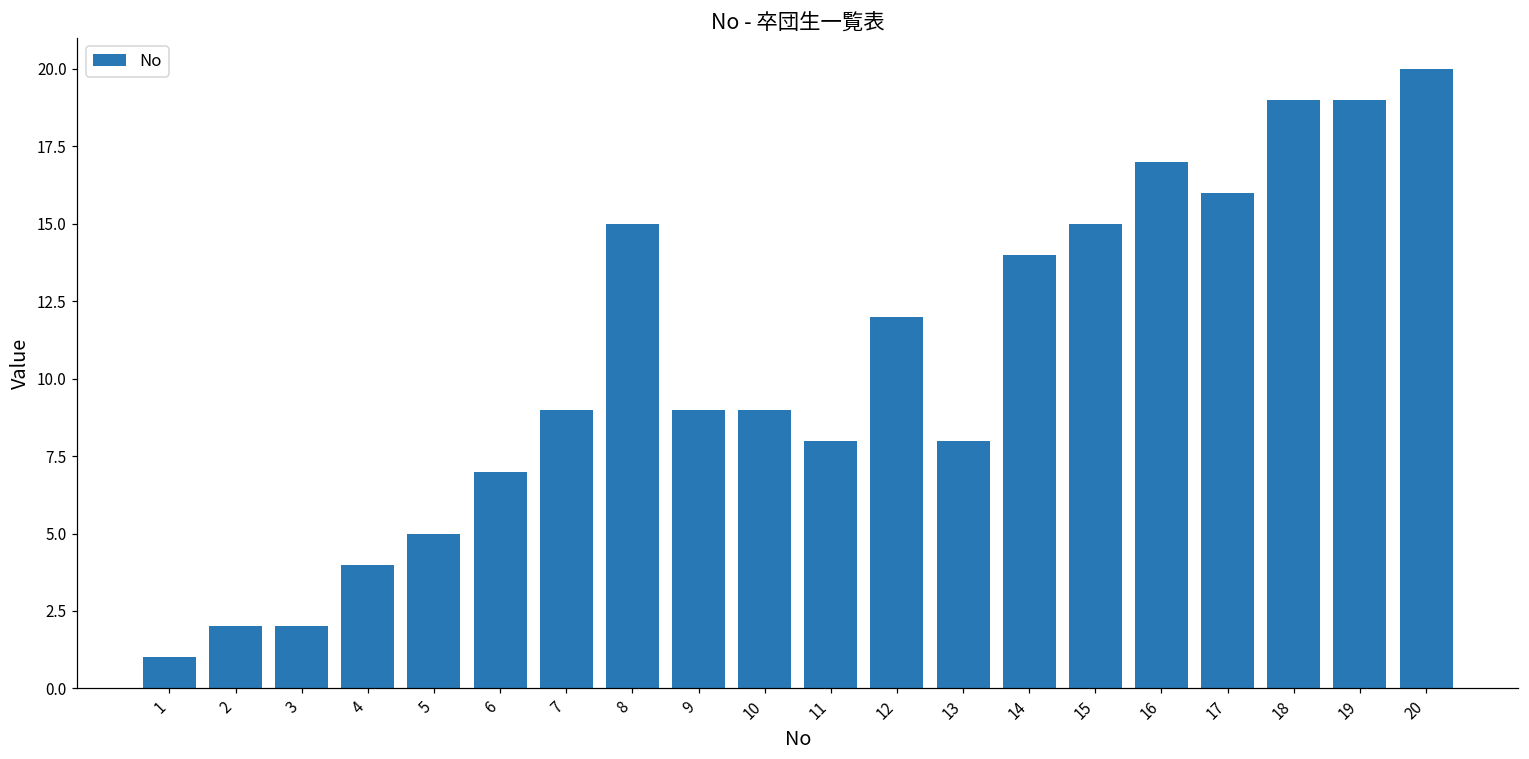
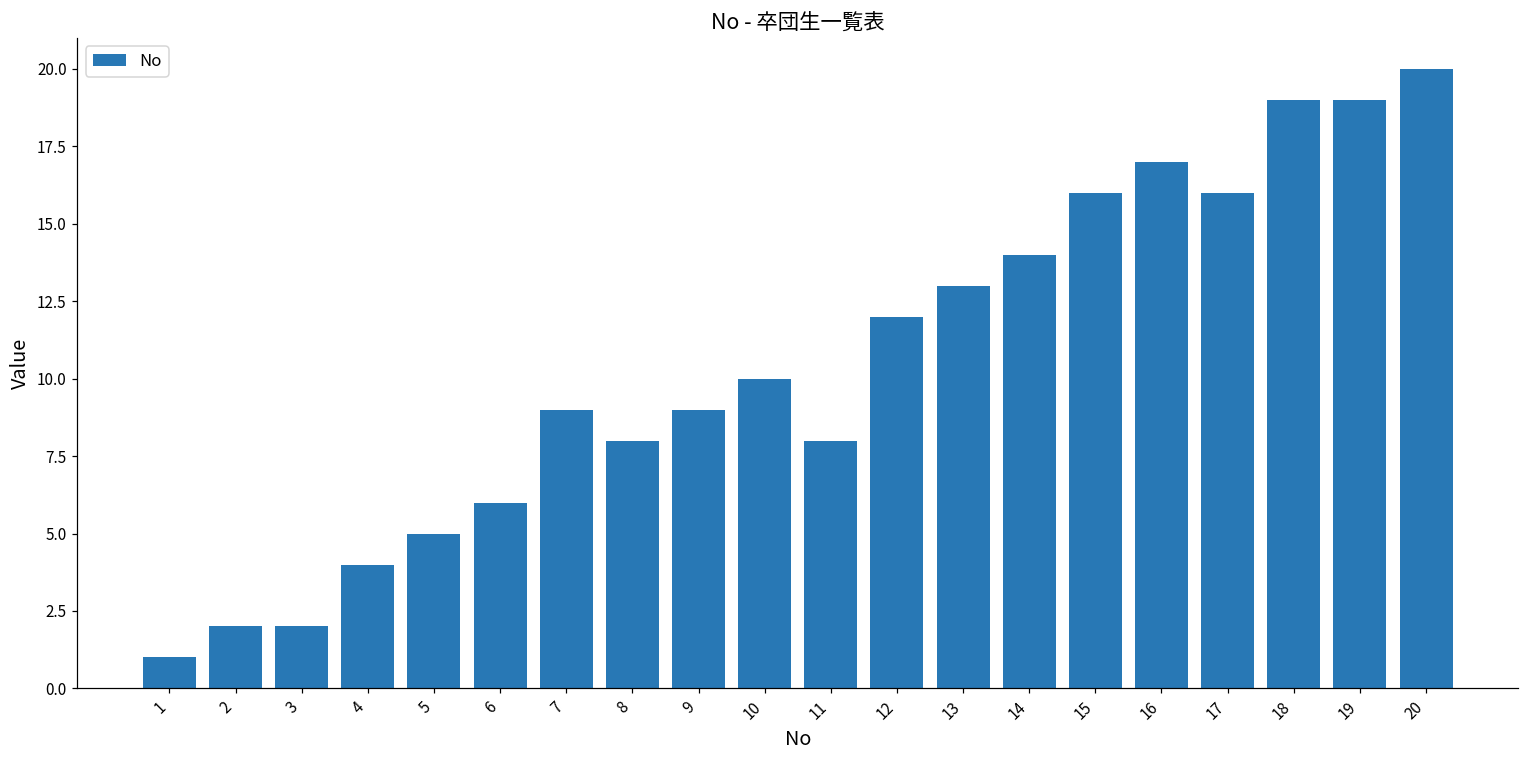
  {
    "1": 1,
    "2": 2,
    "3": 2,
    "4": 4,
    "5": 5,
-   "6": 7,
+   "6": 6,
    "7": 9,
-   "8": 15,
+   "8": 8,
    "9": 9,
-   "10": 9,
+   "10": 10,
    "11": 8,
    "12": 12,
-   "13": 8,
+   "13": 13,
    "14": 14,
-   "15": 15,
+   "15": 16,
    "16": 17,
    "17": 16,
    "18": 19,
    "19": 19,
    "20": 20
  }
